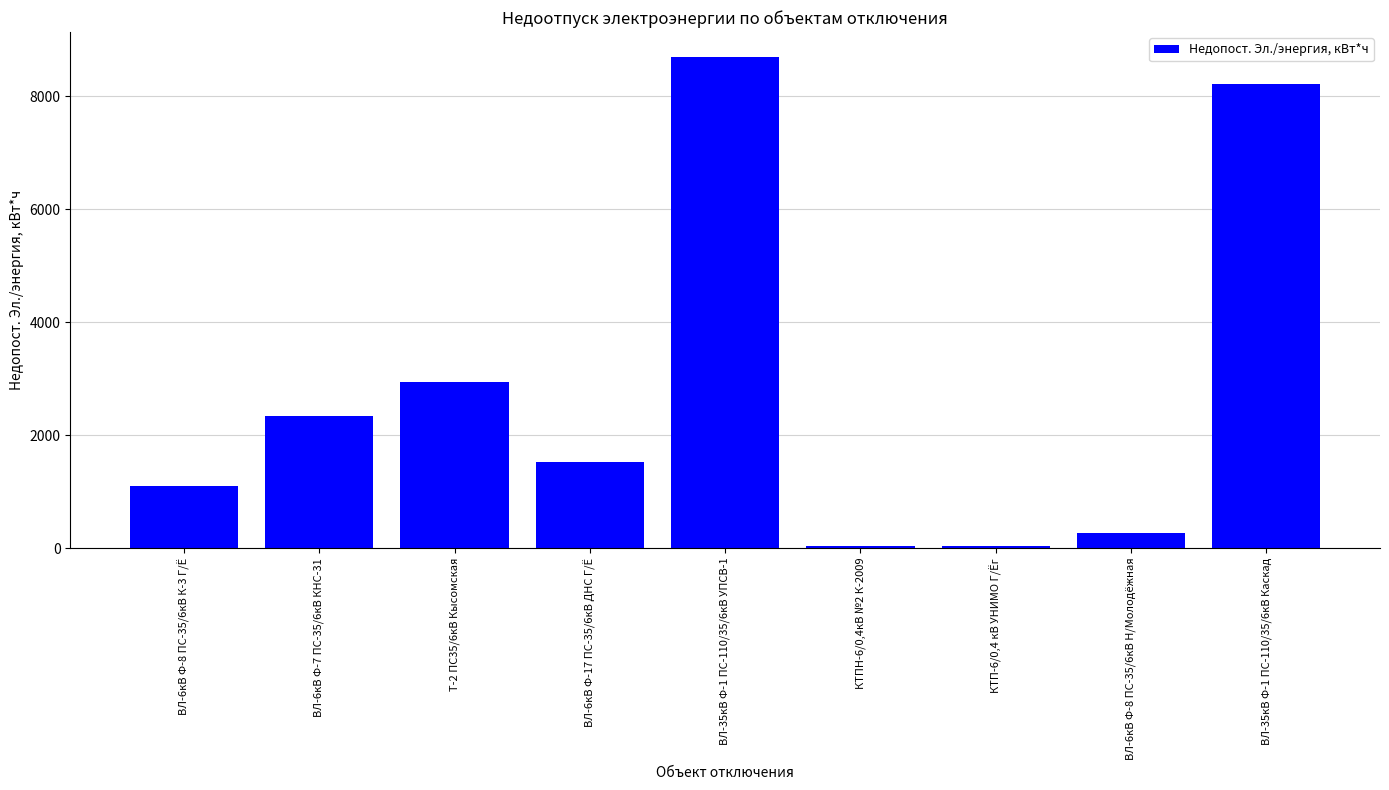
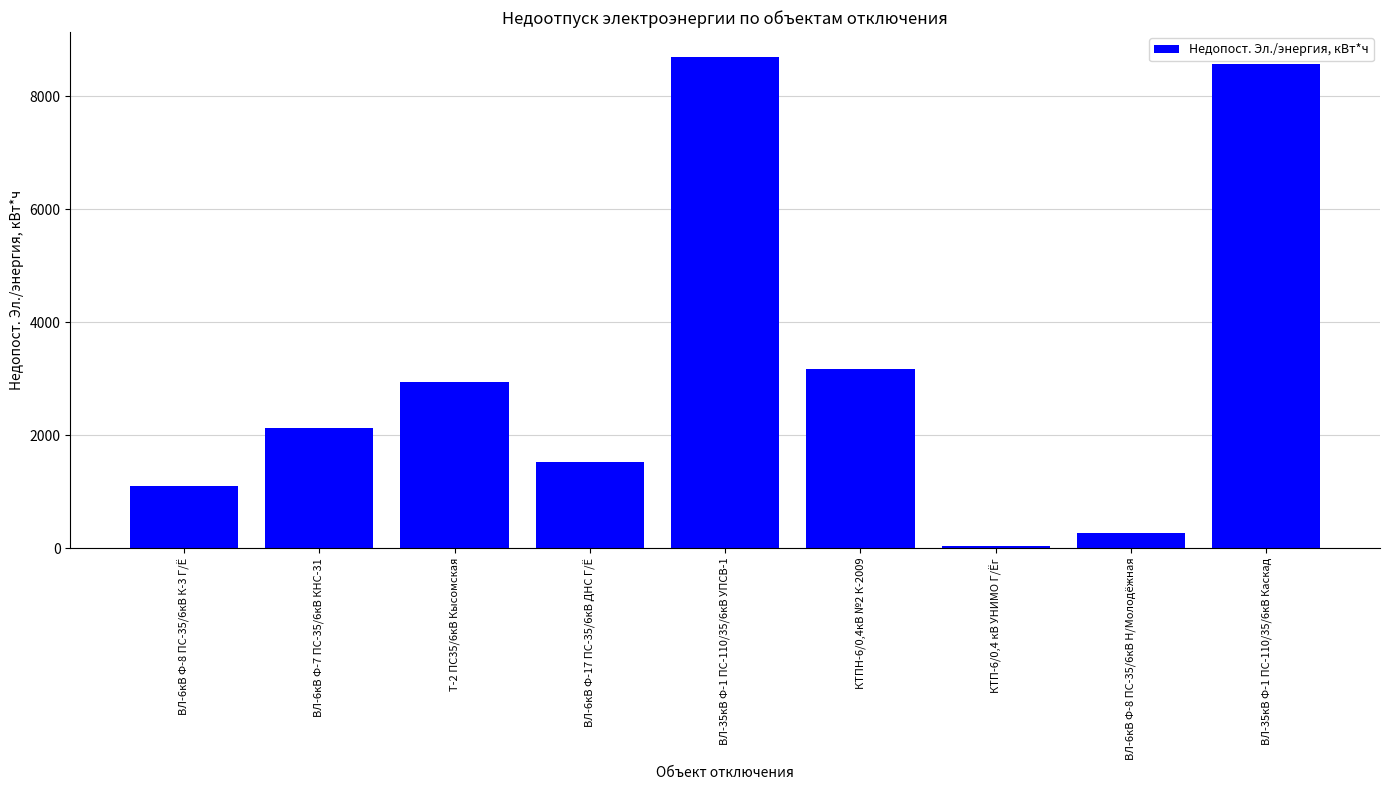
  {
    "ВЛ-6кВ Ф-8 ПС-35/6кВ К-3 Г/Ё": 1100,
-   "ВЛ-6кВ Ф-7 ПС-35/6кВ КНС-31": 2300,
+   "ВЛ-6кВ Ф-7 ПС-35/6кВ КНС-31": 2100,
    "Т-2 ПС35/6кВ Кысомская": 2900,
    "ВЛ-6кВ Ф-17 ПС-35/6кВ ДНС Г/Ё": 1500,
    "ВЛ-35кВ Ф-1 ПС-110/35/6кВ УПСВ-1": 8700,
-   "КТПН-6/0,4кВ №2 К-2009": 0,
+   "КТПН-6/0,4кВ №2 К-2009": 3200,
    "ВЛ-6кВ Ф-8 ПС-35/6кВ Н/Молодёжная": 300,
-   "ВЛ-35кВ Ф-1 ПС-110/35/6кВ Каскад": 8200
+   "ВЛ-35кВ Ф-1 ПС-110/35/6кВ Каскад": 8600
  }
